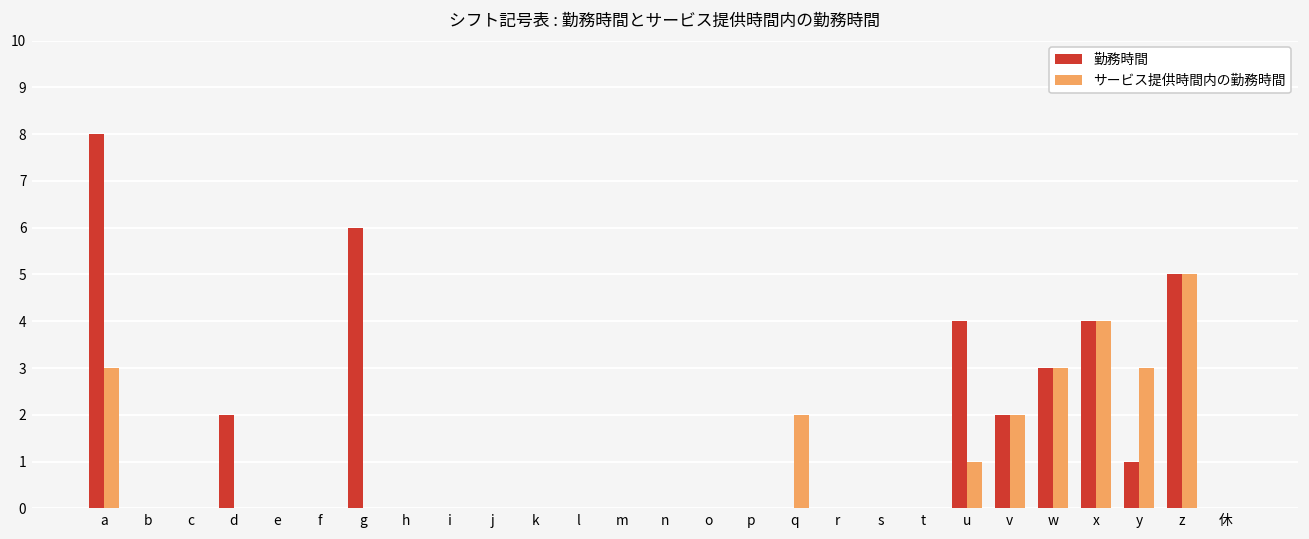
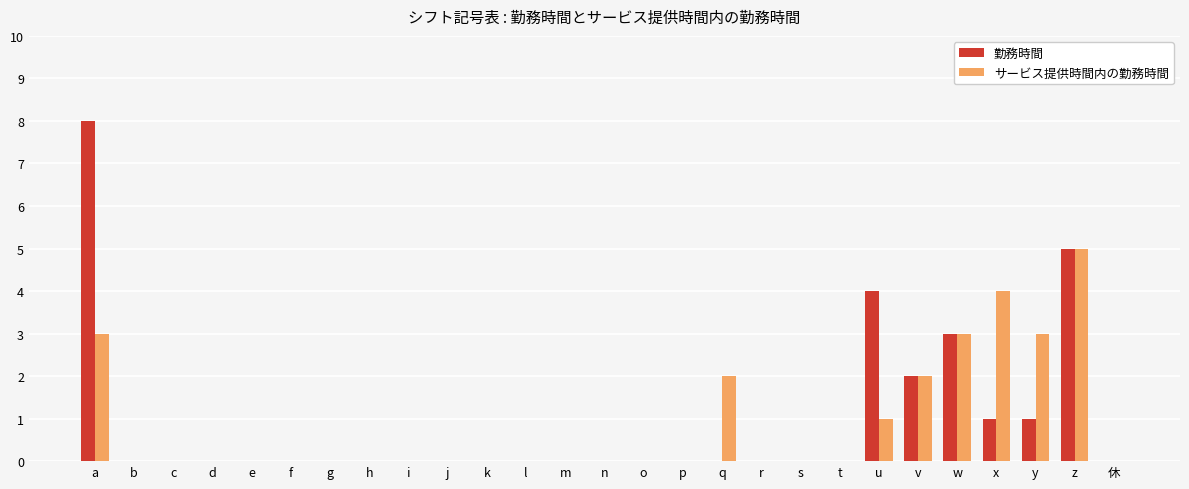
  {
    "勤務時間": {
      "a": 8,
      "b": 0,
      "c": 0,
-     "d": 2,
+     "d": 0,
      "e": 0,
      "f": 0,
-     "g": 6,
+     "g": 0,
      "h": 0,
      "i": 0,
      "j": 0,
      "k": 0,
      "l": 0,
      "m": 0,
      "n": 0,
      "o": 0,
      "p": 0,
      "q": 0,
      "r": 0,
      "s": 0,
      "t": 0,
      "u": 4,
      "v": 2,
      "w": 3,
-     "x": 4,
+     "x": 1,
      "y": 1,
      "z": 5,
      "休": 0
    },
    "サービス提供時間内の勤務時間": {
      "a": 3,
      "b": 0,
      "c": 0,
      "d": 0,
      "e": 0,
      "f": 0,
      "g": 0,
      "h": 0,
      "i": 0,
      "j": 0,
      "k": 0,
      "l": 0,
      "m": 0,
      "n": 0,
      "o": 0,
      "p": 0,
      "q": 2,
      "r": 0,
      "s": 0,
      "t": 0,
      "u": 1,
      "v": 2,
      "w": 3,
      "x": 4,
      "y": 3,
      "z": 5,
      "休": 0
    }
  }
